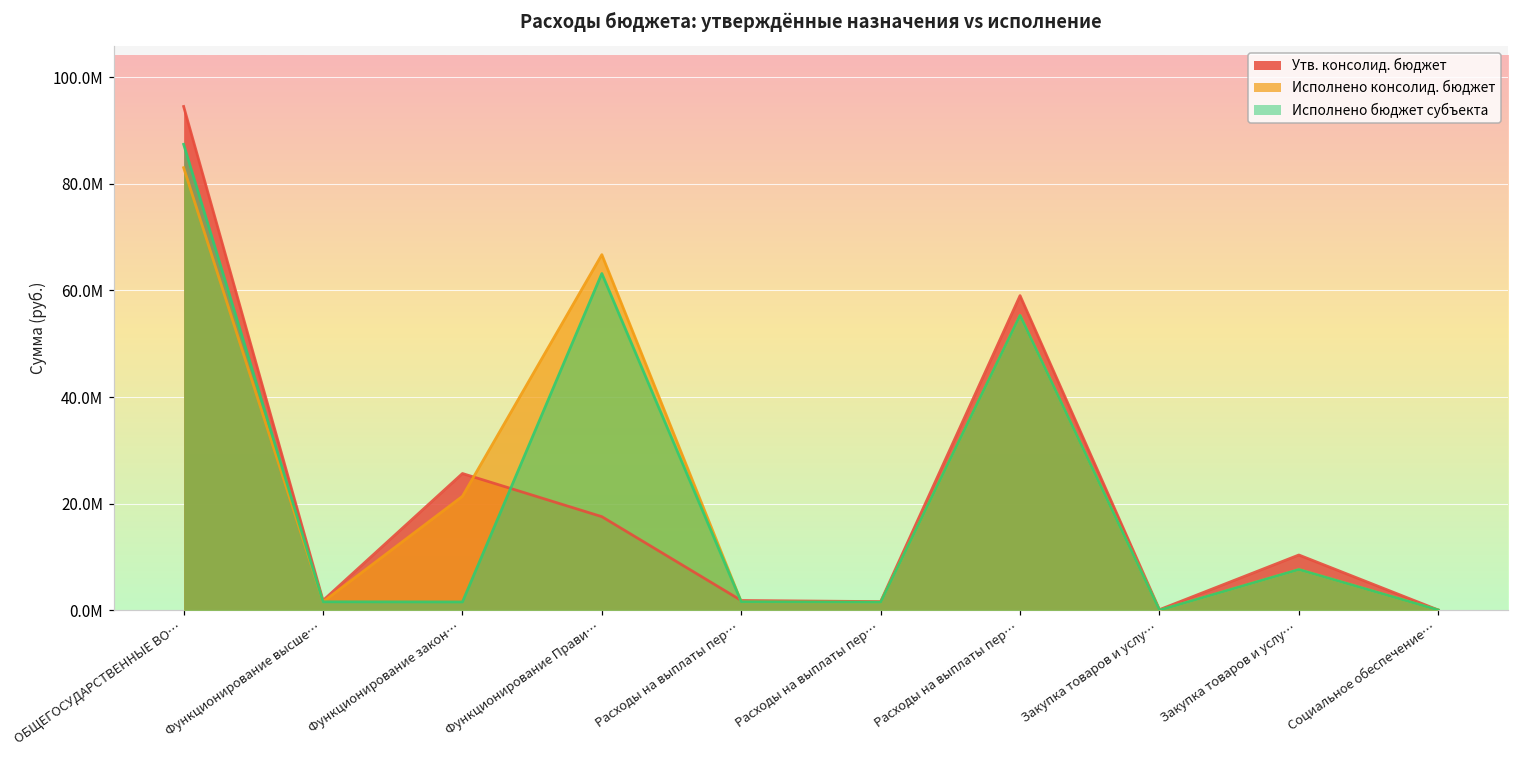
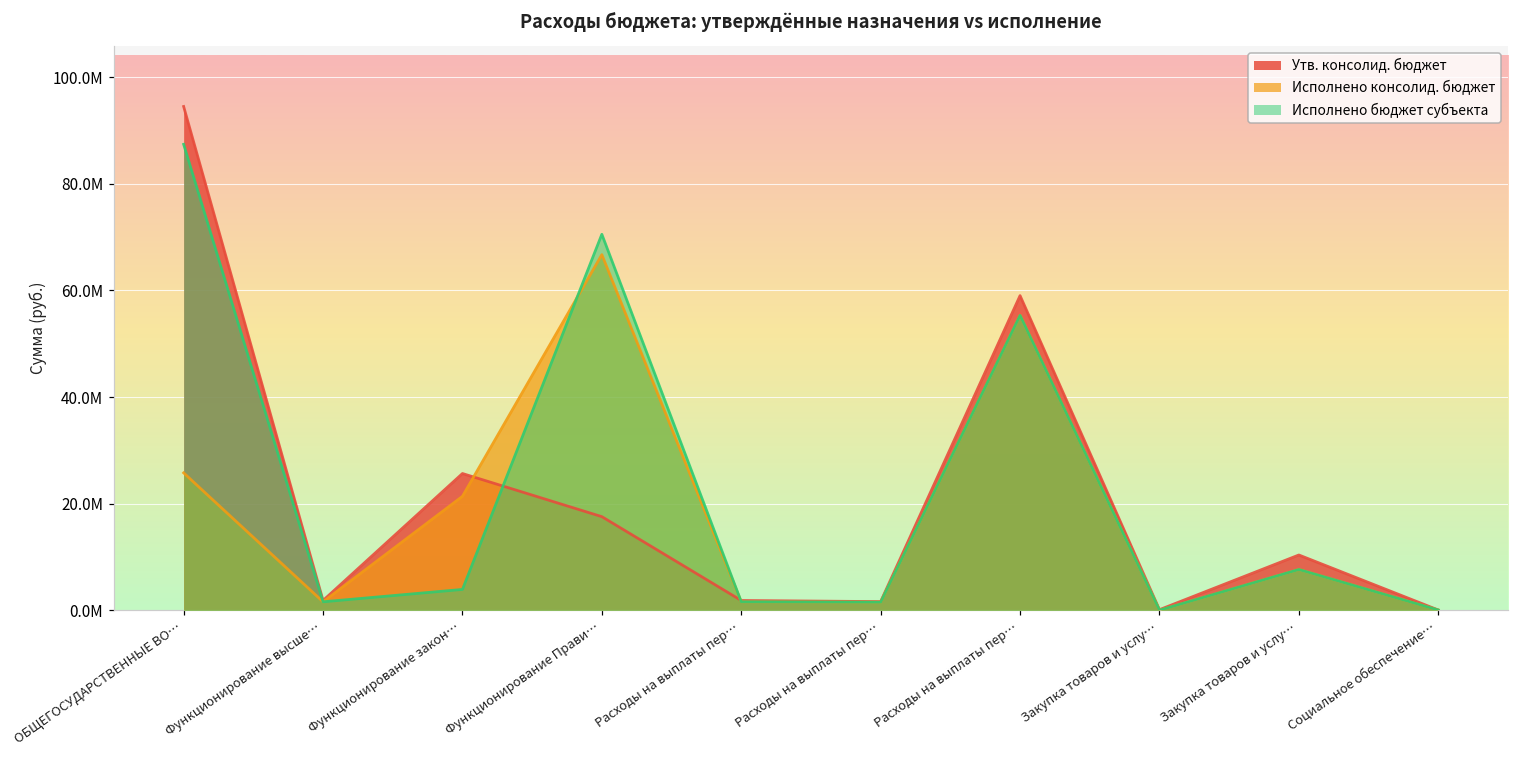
  {
    "Утв. консолид. бюджет": {
      "ОБЩЕГОСУДАРСТВЕННЫЕ ВО…": 95000000,
      "Функционирование закон…": 26000000,
      "Функционирование Прави…": 18000000
    },
    "Исполнено консолид. бюджет": {
-     "ОБЩЕГОСУДАРСТВЕННЫЕ ВО…": 83000000,
+     "ОБЩЕГОСУДАРСТВЕННЫЕ ВО…": 26000000,
      "Функционирование закон…": 21000000,
      "Функционирование Прави…": 67000000
    },
    "Исполнено бюджет субъекта": {
      "ОБЩЕГОСУДАРСТВЕННЫЕ ВО…": 87000000,
-     "Функционирование закон…": 2000000,
-     "Функционирование Прави…": 63000000
+     "Функционирование закон…": 4000000,
+     "Функционирование Прави…": 71000000
    }
  }
